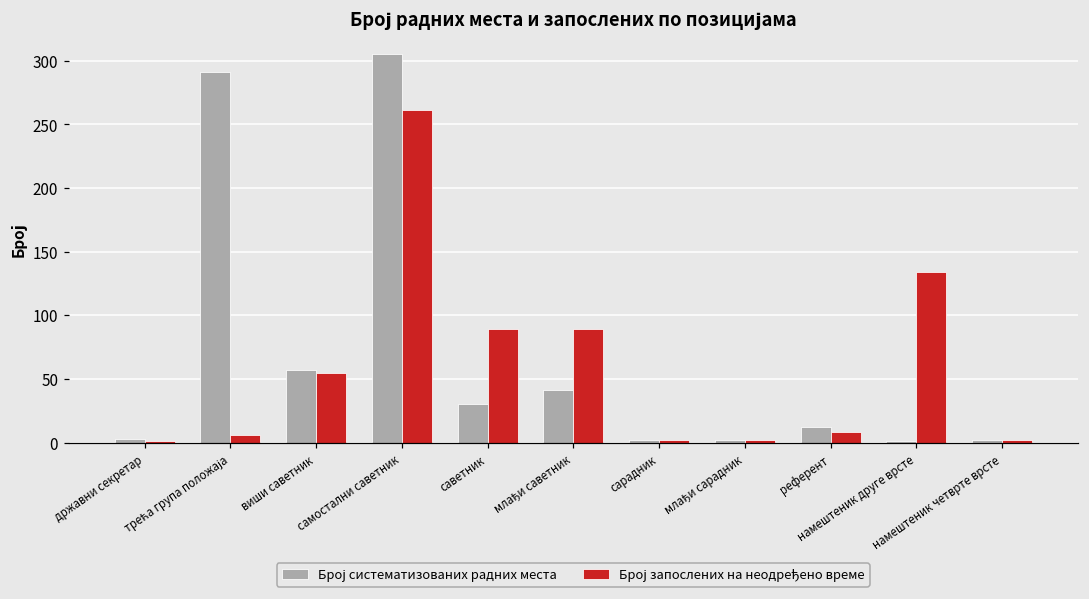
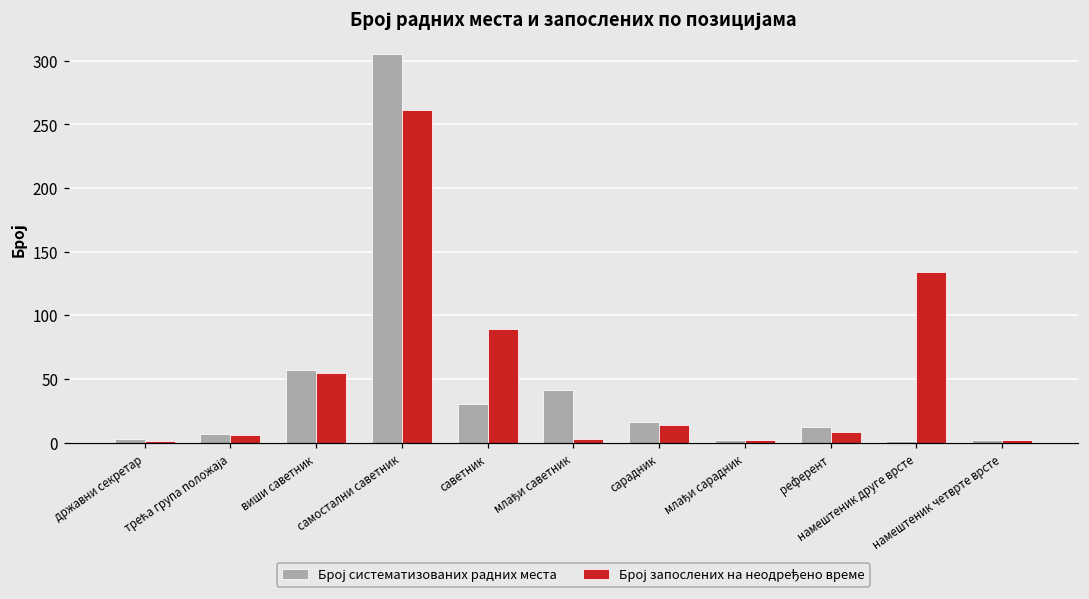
  {
    "Број систематизованих радних места": {
      "државни секретар": 3,
-     "трећа група положаја": 291,
+     "трећа група положаја": 7,
      "виши саветник": 57,
      "самостални саветник": 305,
      "саветник": 30,
      "млађи саветник": 41,
-     "сарадник": 2,
+     "сарадник": 16,
      "референт": 12
    },
    "Број запослених на неодређено време": {
      "трећа група положаја": 6,
      "виши саветник": 55,
      "самостални саветник": 261,
      "саветник": 89,
-     "млађи саветник": 89,
-     "сарадник": 2,
+     "млађи саветник": 3,
+     "сарадник": 14,
      "референт": 8,
      "намештеник друге врсте": 134
    }
  }
